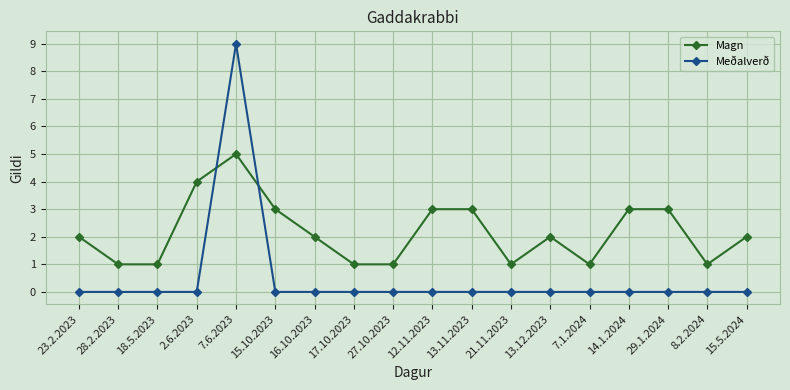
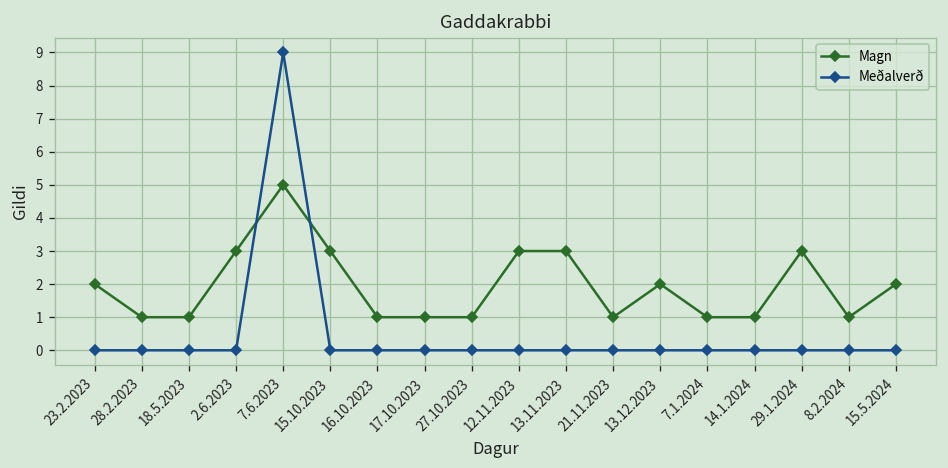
  {
    "Magn": {
      "23.2.2023": 2,
      "28.2.2023": 1,
      "18.5.2023": 1,
-     "2.6.2023": 4,
+     "2.6.2023": 3,
      "7.6.2023": 5,
      "15.10.2023": 3,
-     "16.10.2023": 2,
+     "16.10.2023": 1,
      "17.10.2023": 1,
      "27.10.2023": 1,
      "12.11.2023": 3,
      "13.11.2023": 3,
      "21.11.2023": 1,
      "13.12.2023": 2,
      "7.1.2024": 1,
-     "14.1.2024": 3,
+     "14.1.2024": 1,
      "29.1.2024": 3,
      "8.2.2024": 1,
      "15.5.2024": 2
    },
    "Meðalverð": {
      "23.2.2023": 0,
      "28.2.2023": 0,
      "18.5.2023": 0,
      "2.6.2023": 0,
      "7.6.2023": 9,
      "15.10.2023": 0,
      "16.10.2023": 0,
      "17.10.2023": 0,
      "27.10.2023": 0,
      "12.11.2023": 0,
      "13.11.2023": 0,
      "21.11.2023": 0,
      "13.12.2023": 0,
      "7.1.2024": 0,
      "14.1.2024": 0,
      "29.1.2024": 0,
      "8.2.2024": 0,
      "15.5.2024": 0
    }
  }
